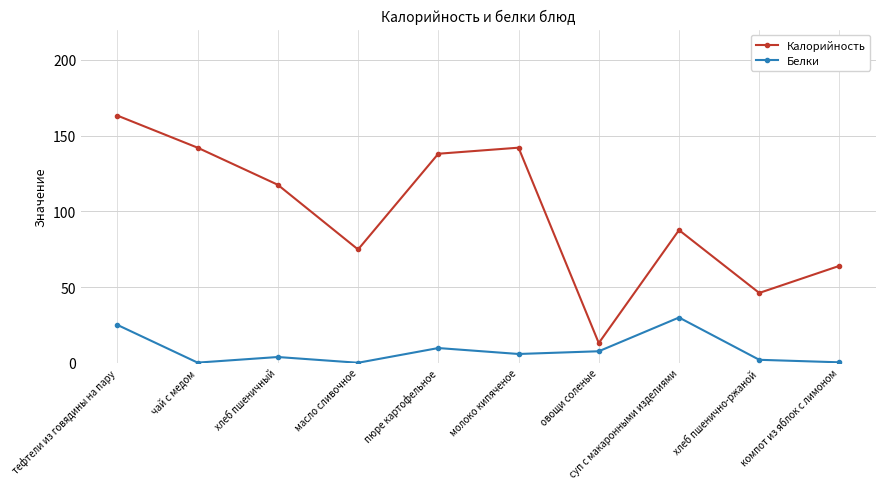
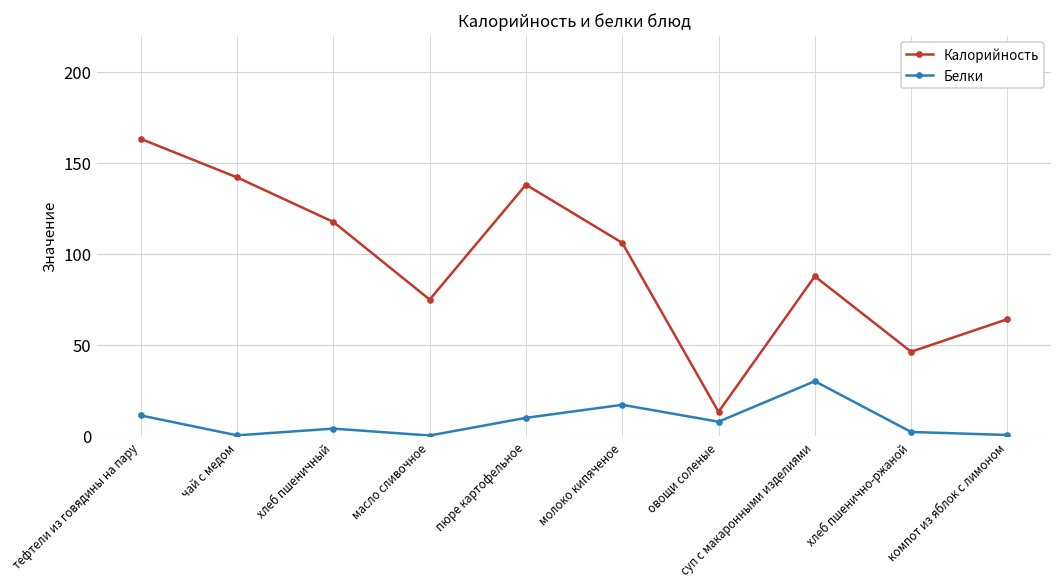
  {
    "Калорийность": {
      "тефтели из говядины на пару": 163,
      "чай с медом": 142,
      "хлеб пшеничный": 118,
      "масло сливочное": 75,
      "пюре картофельное": 138,
-     "молоко кипяченое": 142,
+     "молоко кипяченое": 106,
      "овощи соленые": 13,
      "суп с макаронными изделиями": 88,
      "хлеб пшенично-ржаной": 46,
      "компот из яблок с лимоном": 64
    },
    "Белки": {
-     "тефтели из говядины на пару": 25,
+     "тефтели из говядины на пару": 11,
      "чай с медом": 0,
      "хлеб пшеничный": 4,
      "масло сливочное": 0,
      "пюре картофельное": 10,
-     "молоко кипяченое": 6,
+     "молоко кипяченое": 17,
      "овощи соленые": 8,
      "суп с макаронными изделиями": 30,
      "хлеб пшенично-ржаной": 2,
      "компот из яблок с лимоном": 0
    }
  }
